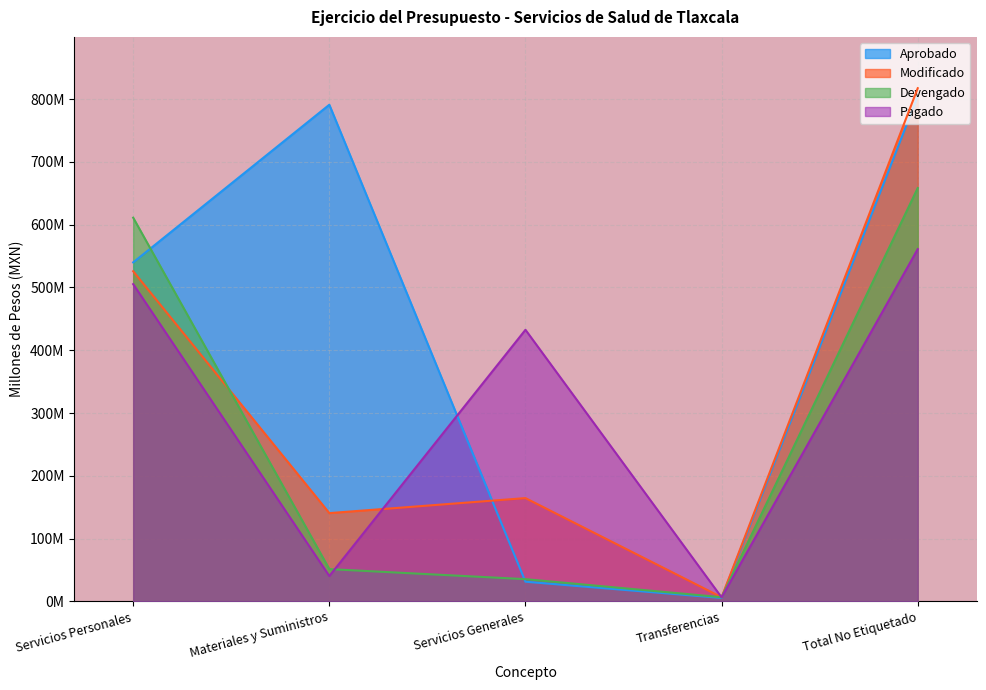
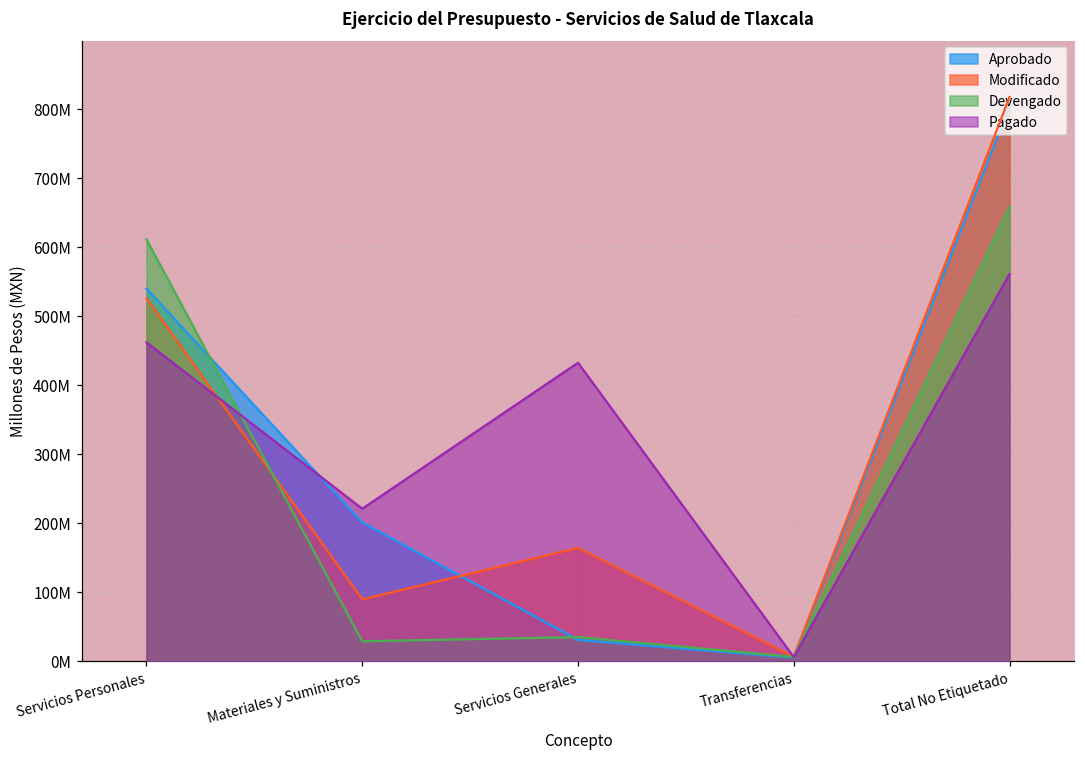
  {
    "Aprobado": {
      "Servicios Personales": 540000000,
-     "Materiales y Suministros": 790000000
+     "Materiales y Suministros": 200000000
    },
    "Modificado": {
      "Servicios Personales": 530000000,
-     "Materiales y Suministros": 140000000,
+     "Materiales y Suministros": 90000000,
      "Servicios Generales": 160000000
    },
    "Devengado": {
      "Servicios Personales": 610000000,
-     "Materiales y Suministros": 50000000,
+     "Materiales y Suministros": 30000000,
      "Total No Etiquetado": 660000000
    },
    "Pagado": {
-     "Servicios Personales": 510000000,
-     "Materiales y Suministros": 40000000,
+     "Servicios Personales": 460000000,
+     "Materiales y Suministros": 220000000,
      "Servicios Generales": 430000000,
      "Total No Etiquetado": 560000000
    }
  }
